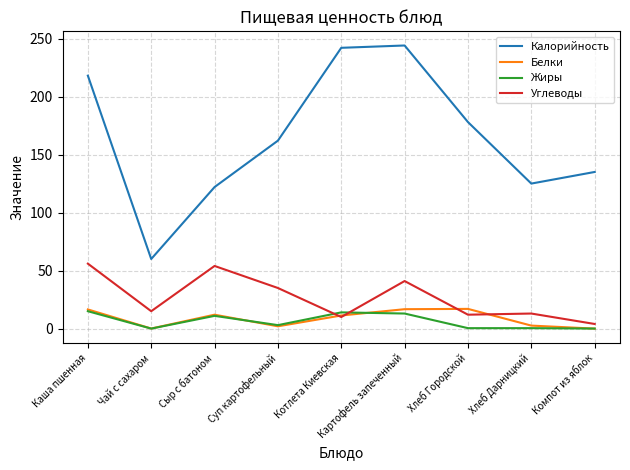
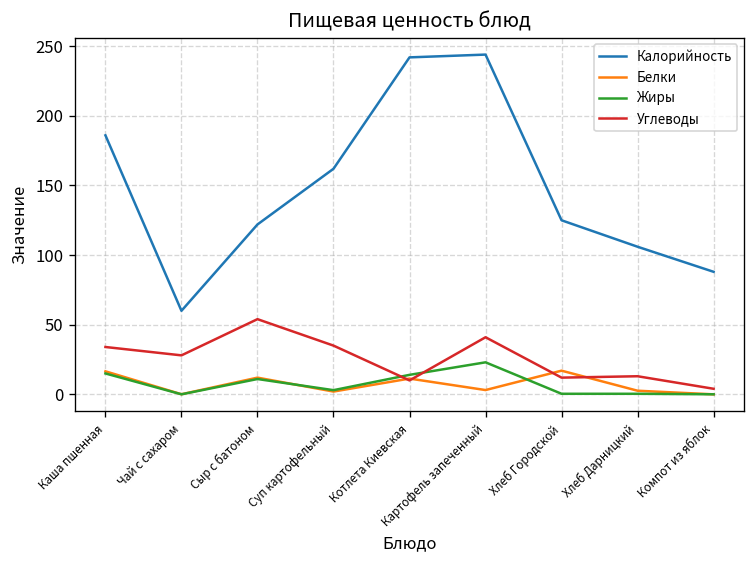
  {
    "Калорийность": {
-     "Каша пшенная": 218,
+     "Каша пшенная": 186,
      "Чай с сахаром": 60,
      "Сыр с батоном": 122,
      "Суп картофельный": 162,
      "Котлета Киевская": 242,
      "Картофель запеченный": 244,
-     "Хлеб Городской": 178,
-     "Хлеб Дарницкий": 125,
-     "Компот из яблок": 135
+     "Хлеб Городской": 125,
+     "Хлеб Дарницкий": 106,
+     "Компот из яблок": 88
    },
    "Белки": {
-     "Картофель запеченный": 17,
+     "Картофель запеченный": 3,
      "Хлеб Городской": 17,
      "Хлеб Дарницкий": 3
    },
    "Жиры": {
      "Котлета Киевская": 14,
-     "Картофель запеченный": 13,
+     "Картофель запеченный": 23,
      "Хлеб Городской": 0,
      "Хлеб Дарницкий": 0
    },
    "Углеводы": {
-     "Каша пшенная": 56,
-     "Чай с сахаром": 15,
+     "Каша пшенная": 34,
+     "Чай с сахаром": 28,
      "Сыр с батоном": 54,
      "Суп картофельный": 35,
      "Картофель запеченный": 41,
      "Хлеб Городской": 12,
      "Хлеб Дарницкий": 13,
      "Компот из яблок": 4
    }
  }
